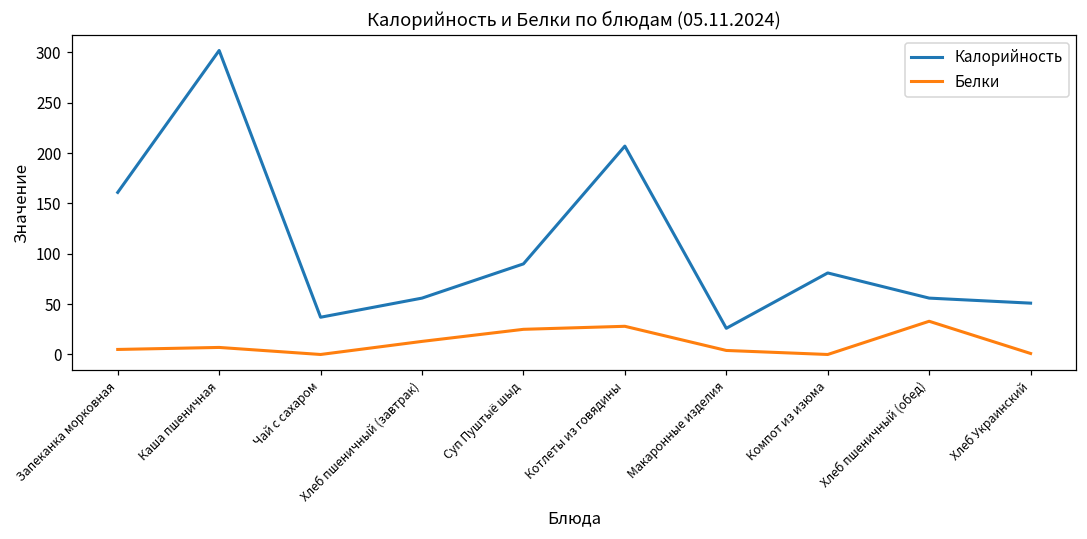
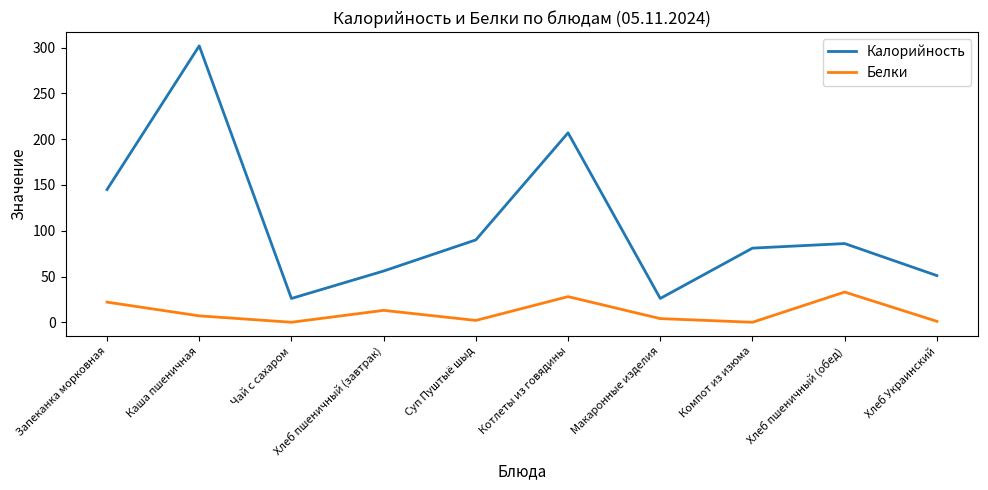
  {
    "Калорийность": {
-     "Запеканка морковная": 160,
+     "Запеканка морковная": 150,
      "Каша пшеничная": 300,
-     "Чай с сахаром": 40,
+     "Чай с сахаром": 30,
      "Хлеб пшеничный (завтрак)": 60,
      "Суп Пуштыё шыд": 90,
      "Котлеты из говядины": 210,
      "Макаронные изделия": 30,
      "Компот из изюма": 80,
-     "Хлеб пшеничный (обед)": 60,
+     "Хлеб пшеничный (обед)": 90,
      "Хлеб Украинский": 50
    },
    "Белки": {
-     "Запеканка морковная": 10,
+     "Запеканка морковная": 20,
      "Каша пшеничная": 10,
      "Чай с сахаром": 0,
      "Хлеб пшеничный (завтрак)": 10,
-     "Суп Пуштыё шыд": 30,
+     "Суп Пуштыё шыд": 0,
      "Котлеты из говядины": 30,
      "Макаронные изделия": 0,
      "Компот из изюма": 0,
      "Хлеб пшеничный (обед)": 30,
      "Хлеб Украинский": 0
    }
  }
